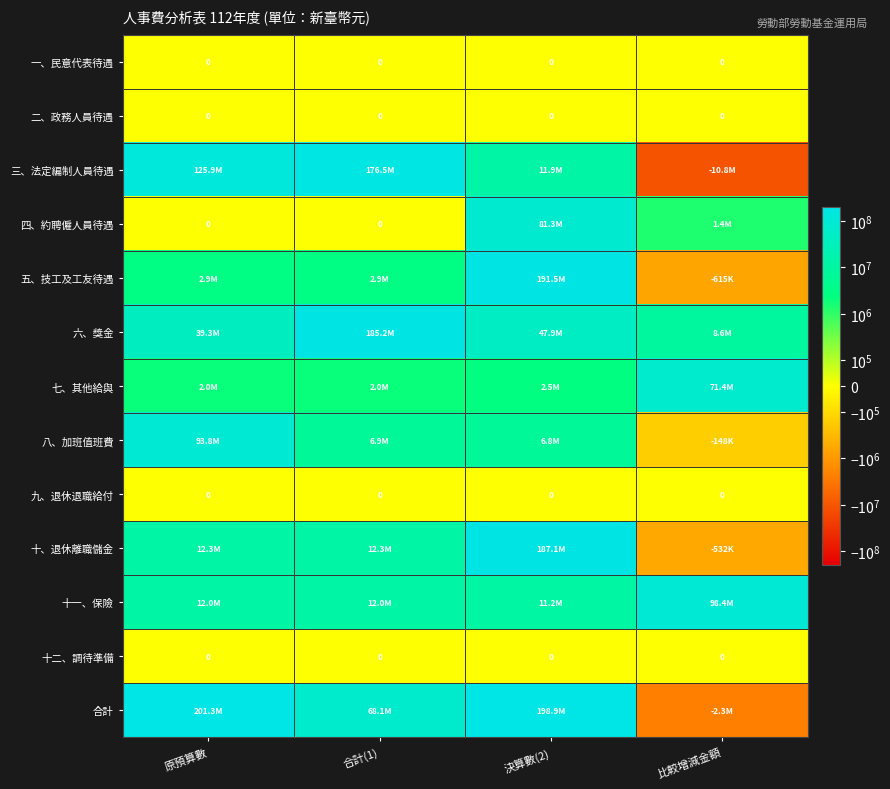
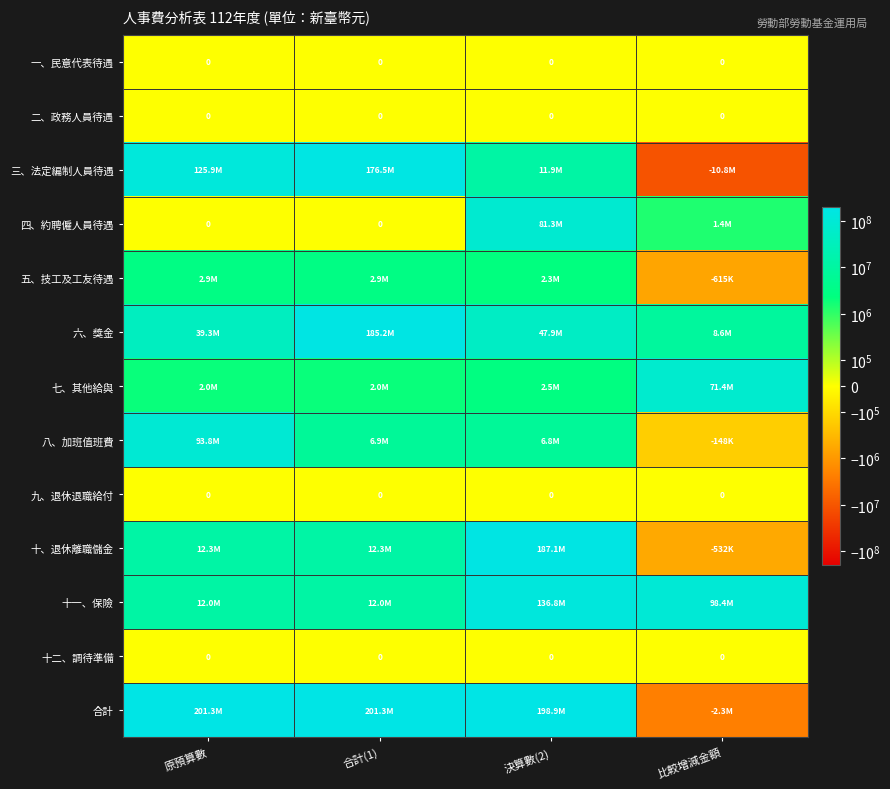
  {
    "一、民意代表待遇": {
      "原預算數": "0",
      "合計(1)": "0",
      "決算數(2)": "0",
      "比較增減金額": "0"
    },
    "二、政務人員待遇": {
      "原預算數": "0",
      "合計(1)": "0",
      "決算數(2)": "0",
      "比較增減金額": "0"
    },
    "三、法定編制人員待遇": {
      "原預算數": "125.9M",
      "合計(1)": "176.5M",
      "決算數(2)": "11.9M",
      "比較增減金額": "-10.8M"
    },
    "四、約聘僱人員待遇": {
      "原預算數": "0",
      "合計(1)": "0",
      "決算數(2)": "81.3M",
      "比較增減金額": "1.4M"
    },
    "五、技工及工友待遇": {
      "原預算數": "2.9M",
      "合計(1)": "2.9M",
-     "決算數(2)": "191.5M",
+     "決算數(2)": "2.3M",
      "比較增減金額": "-615K"
    },
    "六、獎金": {
      "原預算數": "39.3M",
      "合計(1)": "185.2M",
      "決算數(2)": "47.9M",
      "比較增減金額": "8.6M"
    },
    "七、其他給與": {
      "原預算數": "2.0M",
      "合計(1)": "2.0M",
      "決算數(2)": "2.5M",
      "比較增減金額": "71.4M"
    },
    "八、加班值班費": {
      "原預算數": "93.8M",
      "合計(1)": "6.9M",
      "決算數(2)": "6.8M",
      "比較增減金額": "-148K"
    },
    "九、退休退職給付": {
      "原預算數": "0",
      "合計(1)": "0",
      "決算數(2)": "0",
      "比較增減金額": "0"
    },
    "十、退休離職儲金": {
      "原預算數": "12.3M",
      "合計(1)": "12.3M",
      "決算數(2)": "187.1M",
      "比較增減金額": "-532K"
    },
    "十一、保險": {
      "原預算數": "12.0M",
      "合計(1)": "12.0M",
-     "決算數(2)": "11.2M",
+     "決算數(2)": "136.8M",
      "比較增減金額": "98.4M"
    },
    "十二、調待準備": {
      "原預算數": "0",
      "合計(1)": "0",
      "決算數(2)": "0",
      "比較增減金額": "0"
    },
    "合計": {
      "原預算數": "201.3M",
-     "合計(1)": "68.1M",
+     "合計(1)": "201.3M",
      "決算數(2)": "198.9M",
      "比較增減金額": "-2.3M"
    }
  }
